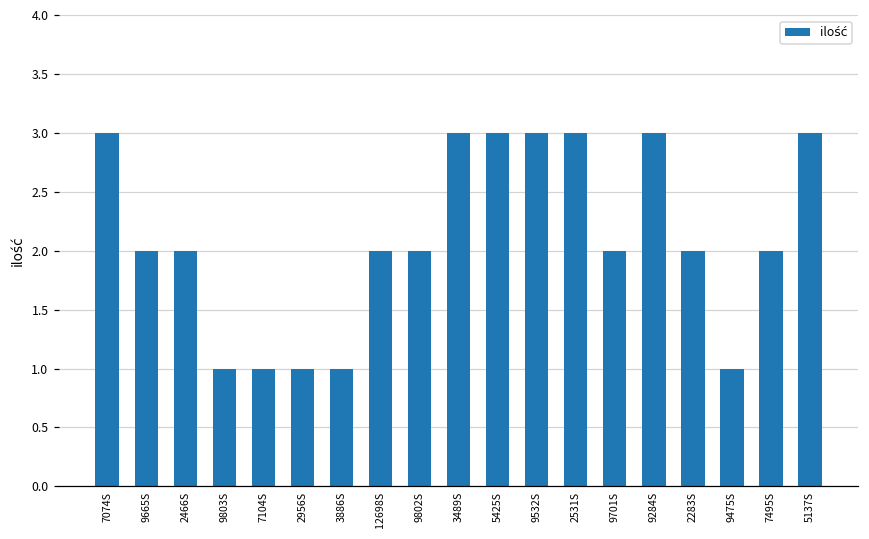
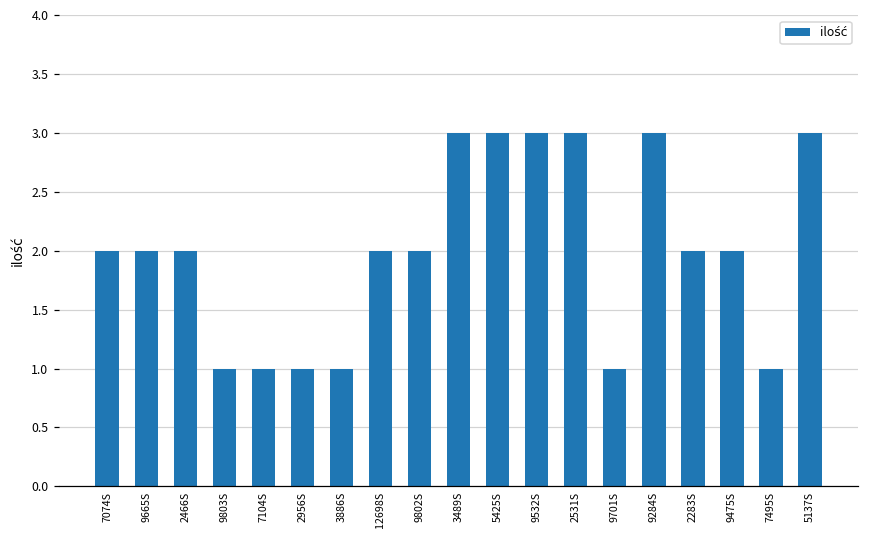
  {
-   "7074S": 3,
+   "7074S": 2,
    "9665S": 2,
    "2466S": 2,
    "9803S": 1,
    "7104S": 1,
    "2956S": 1,
    "3886S": 1,
    "12698S": 2,
    "9802S": 2,
    "3489S": 3,
    "5425S": 3,
    "9532S": 3,
    "2531S": 3,
-   "9701S": 2,
+   "9701S": 1,
    "9284S": 3,
    "2283S": 2,
-   "9475S": 1,
-   "7495S": 2,
+   "9475S": 2,
+   "7495S": 1,
    "5137S": 3
  }
